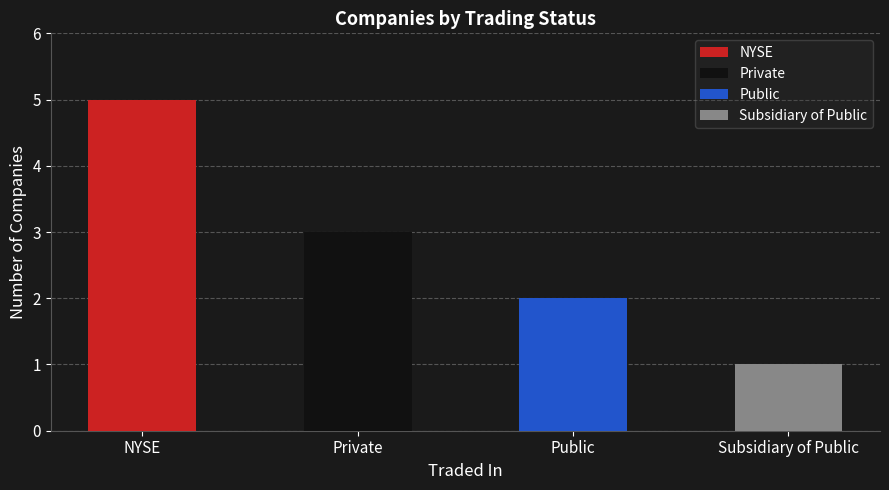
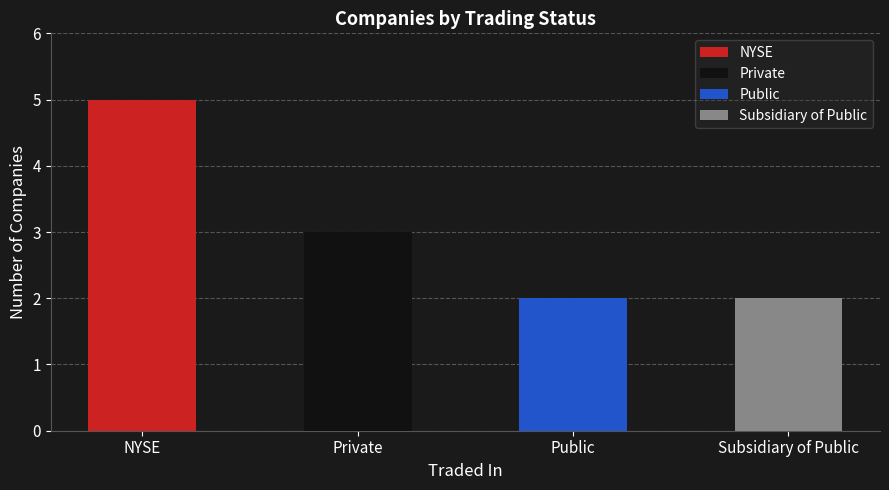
  {
    "NYSE": 5,
    "Private": 3,
    "Public": 2,
-   "Subsidiary of Public": 1
+   "Subsidiary of Public": 2
  }
